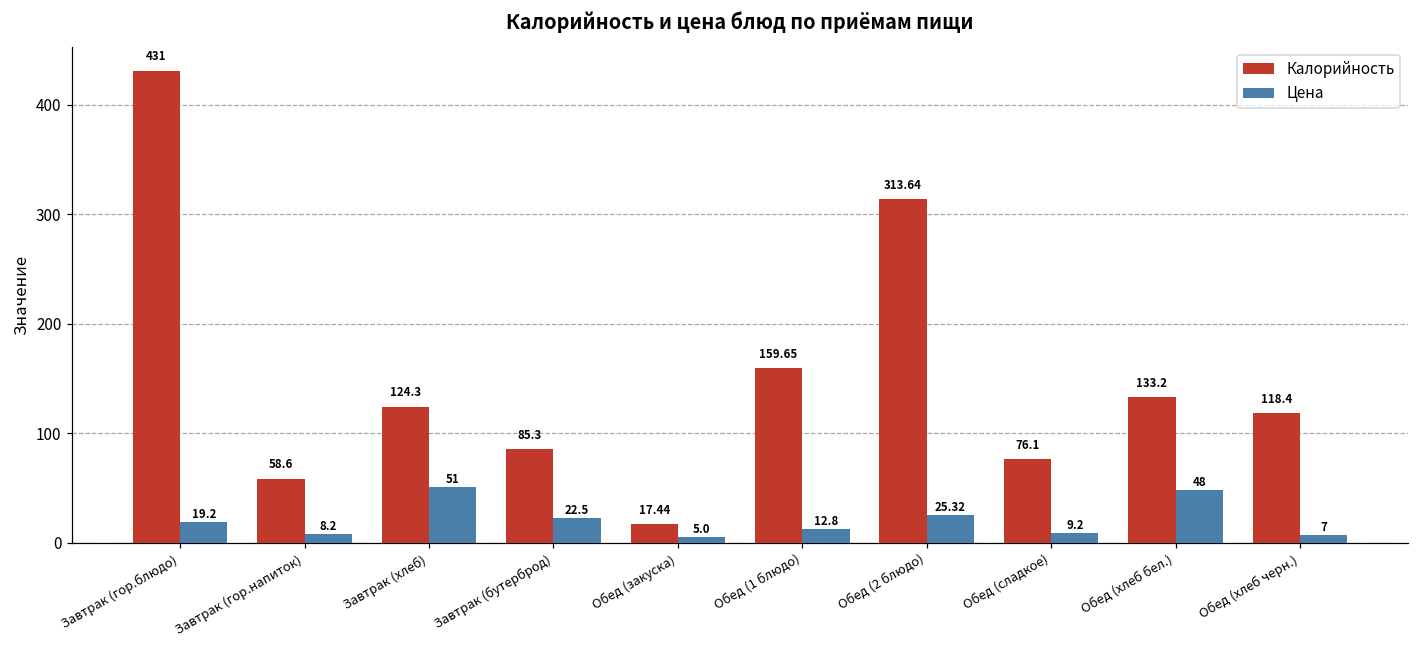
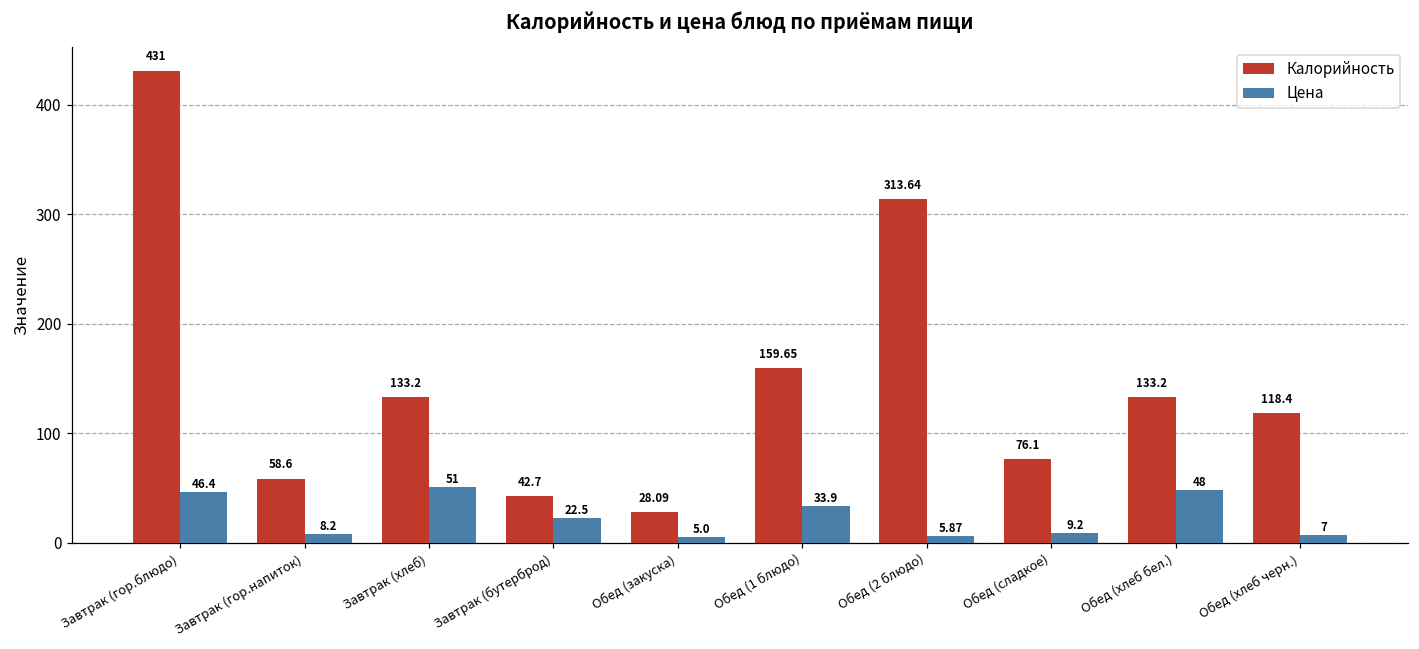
  {
    "Калорийность": {
      "Завтрак (гор.блюдо)": 431,
      "Завтрак (гор.напиток)": 58.6,
-     "Завтрак (хлеб)": 124.3,
-     "Завтрак (бутерброд)": 85.3,
-     "Обед (закуска)": 17.44,
+     "Завтрак (хлеб)": 133.2,
+     "Завтрак (бутерброд)": 42.7,
+     "Обед (закуска)": 28.09,
      "Обед (1 блюдо)": 159.65,
      "Обед (2 блюдо)": 313.64,
      "Обед (сладкое)": 76.1,
      "Обед (хлеб бел.)": 133.2,
      "Обед (хлеб черн.)": 118.4
    },
    "Цена": {
-     "Завтрак (гор.блюдо)": 19.2,
+     "Завтрак (гор.блюдо)": 46.4,
      "Завтрак (гор.напиток)": 8.2,
      "Завтрак (хлеб)": 51,
      "Завтрак (бутерброд)": 22.5,
      "Обед (закуска)": 5.0,
-     "Обед (1 блюдо)": 12.8,
-     "Обед (2 блюдо)": 25.32,
+     "Обед (1 блюдо)": 33.9,
+     "Обед (2 блюдо)": 5.87,
      "Обед (сладкое)": 9.2,
      "Обед (хлеб бел.)": 48,
      "Обед (хлеб черн.)": 7
    }
  }
